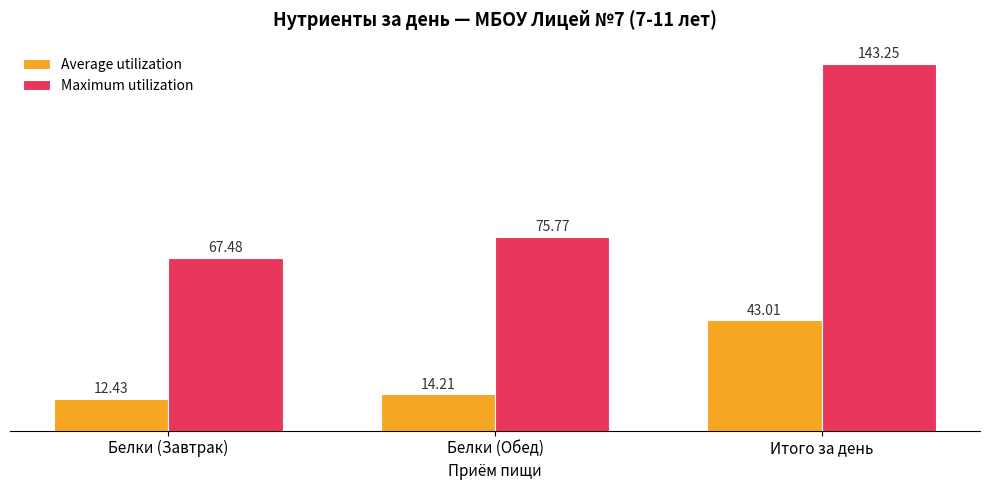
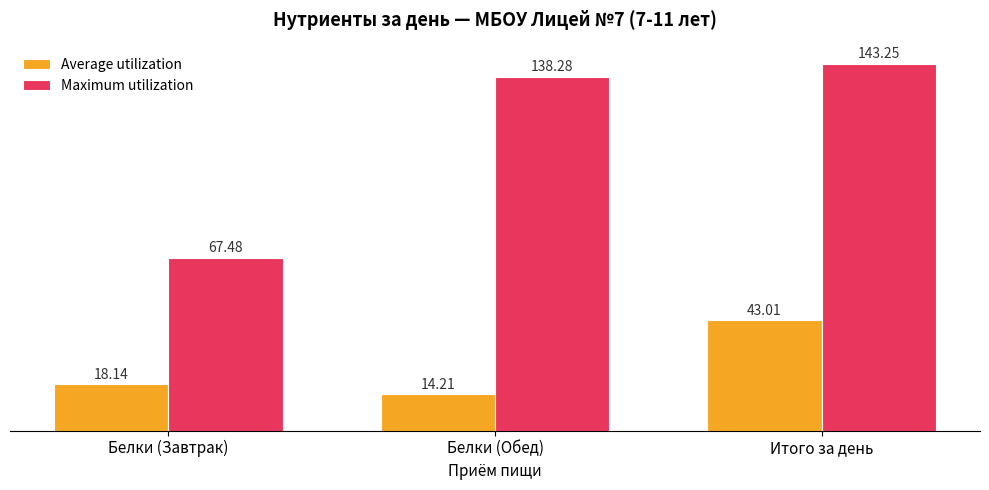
  {
    "Average utilization": {
-     "Белки (Завтрак)": 12.43,
+     "Белки (Завтрак)": 18.14,
      "Белки (Обед)": 14.21,
      "Итого за день": 43.01
    },
    "Maximum utilization": {
      "Белки (Завтрак)": 67.48,
-     "Белки (Обед)": 75.77,
+     "Белки (Обед)": 138.28,
      "Итого за день": 143.25
    }
  }
